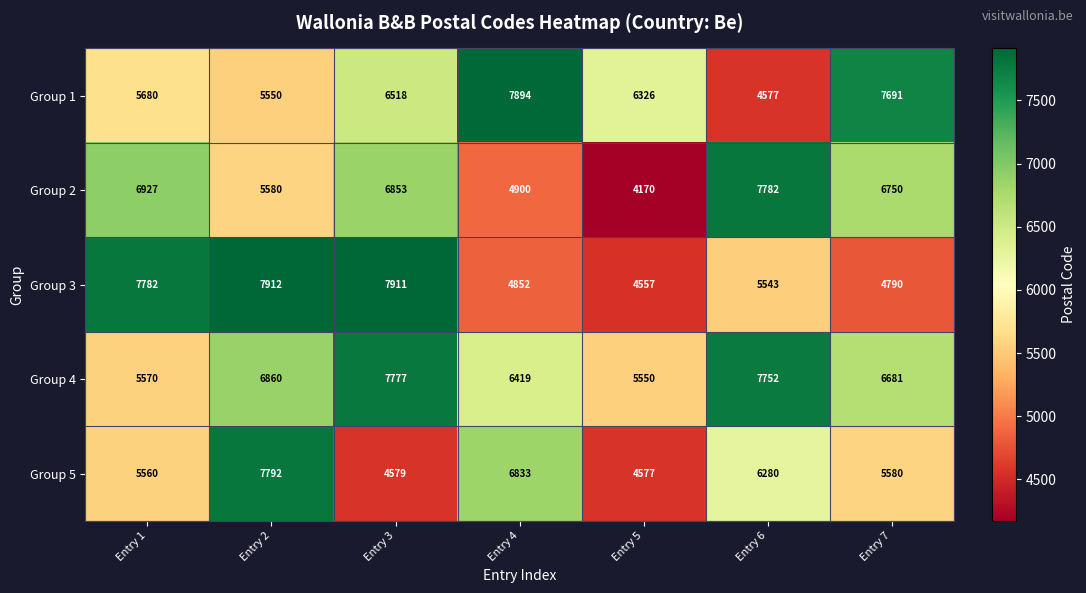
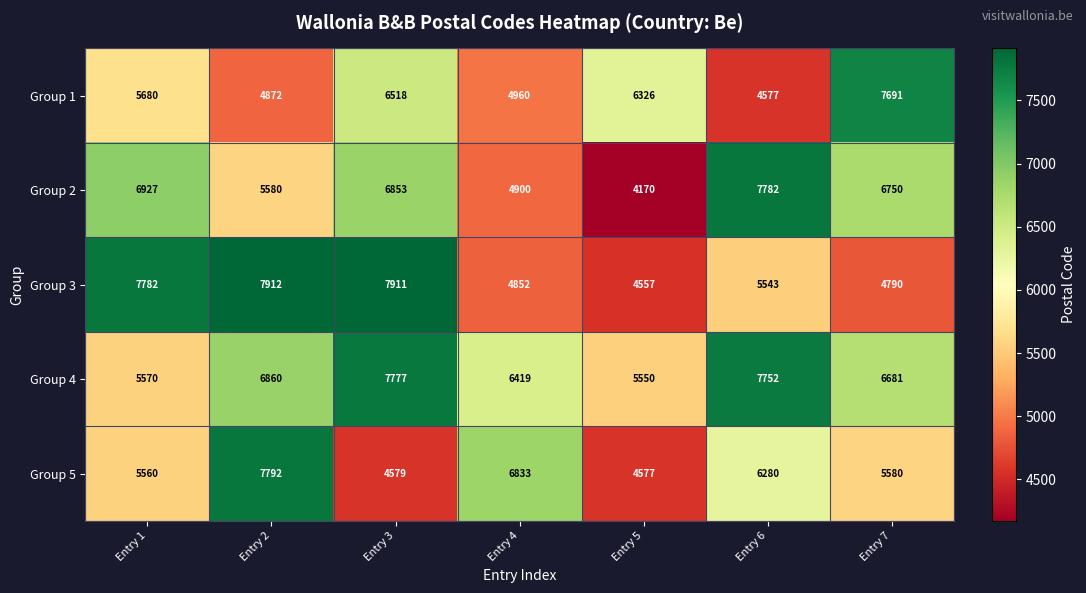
  {
    "Group 1": {
      "Entry 1": 5680,
-     "Entry 2": 5550,
+     "Entry 2": 4872,
      "Entry 3": 6518,
-     "Entry 4": 7894,
+     "Entry 4": 4960,
      "Entry 5": 6326,
      "Entry 6": 4577,
      "Entry 7": 7691
    },
    "Group 2": {
      "Entry 1": 6927,
      "Entry 2": 5580,
      "Entry 3": 6853,
      "Entry 4": 4900,
      "Entry 5": 4170,
      "Entry 6": 7782,
      "Entry 7": 6750
    },
    "Group 3": {
      "Entry 1": 7782,
      "Entry 2": 7912,
      "Entry 3": 7911,
      "Entry 4": 4852,
      "Entry 5": 4557,
      "Entry 6": 5543,
      "Entry 7": 4790
    },
    "Group 4": {
      "Entry 1": 5570,
      "Entry 2": 6860,
      "Entry 3": 7777,
      "Entry 4": 6419,
      "Entry 5": 5550,
      "Entry 6": 7752,
      "Entry 7": 6681
    },
    "Group 5": {
      "Entry 1": 5560,
      "Entry 2": 7792,
      "Entry 3": 4579,
      "Entry 4": 6833,
      "Entry 5": 4577,
      "Entry 6": 6280,
      "Entry 7": 5580
    }
  }
